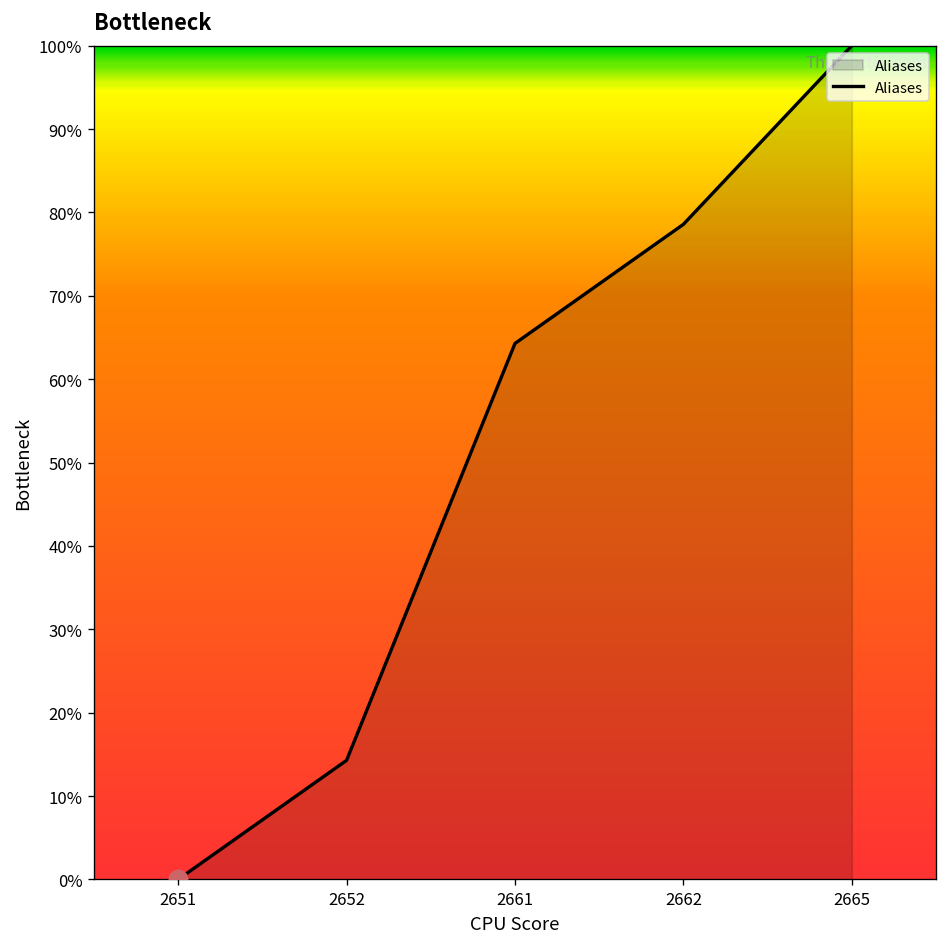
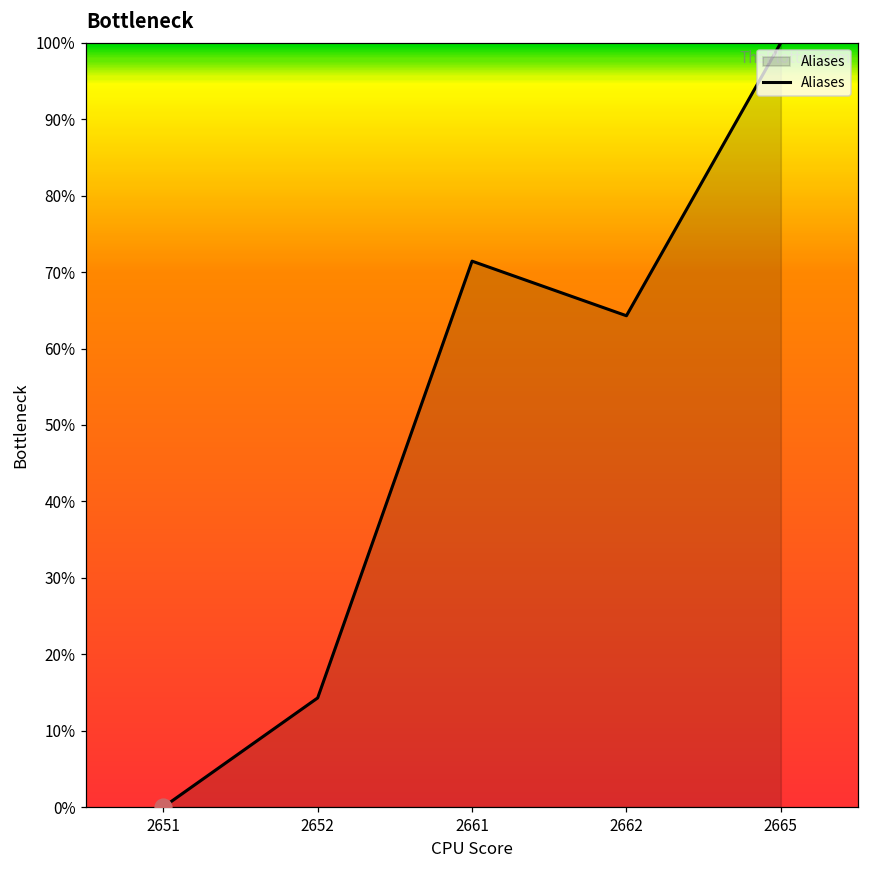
  {
    "Aliases": {
      "2652": "14%",
-     "2661": "64%",
-     "2662": "79%",
+     "2661": "71%",
+     "2662": "64%",
      "2665": "100%"
    }
  }
